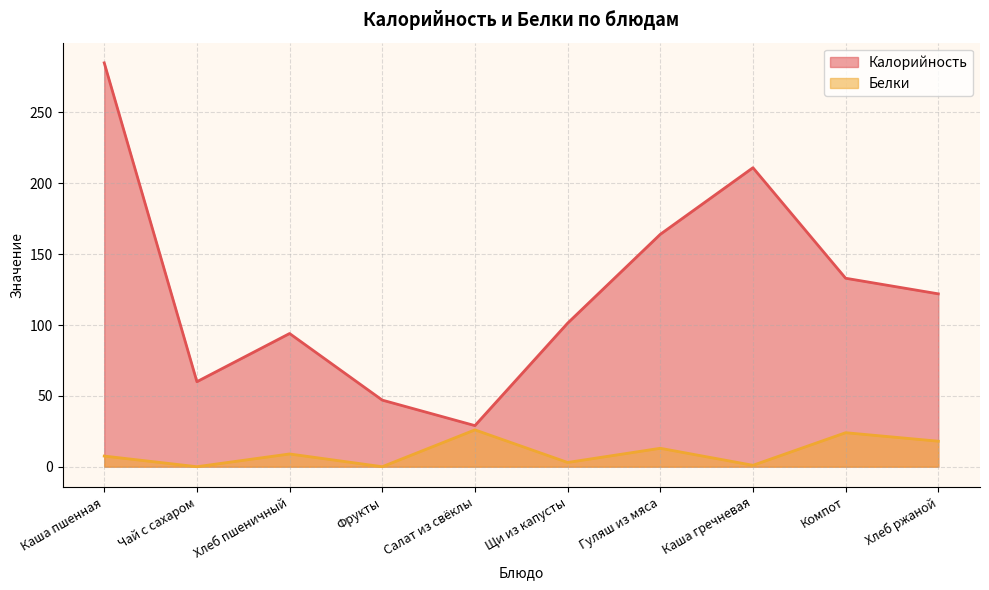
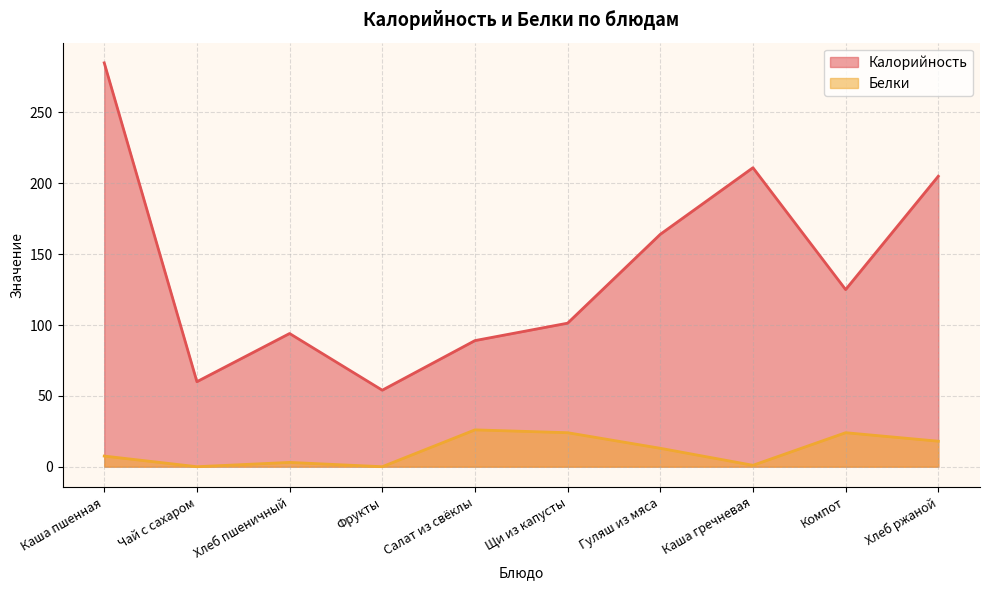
  {
    "Калорийность": {
      "Каша пшенная": 285,
      "Чай с сахаром": 60,
      "Хлеб пшеничный": 94,
-     "Фрукты": 47,
-     "Салат из свёклы": 29,
+     "Фрукты": 54,
+     "Салат из свёклы": 89,
      "Щи из капусты": 101,
      "Гуляш из мяса": 164,
      "Каша гречневая": 211,
-     "Компот": 133,
-     "Хлеб ржаной": 122
+     "Компот": 125,
+     "Хлеб ржаной": 205
    },
    "Белки": {
      "Каша пшенная": 8,
      "Чай с сахаром": 0,
-     "Хлеб пшеничный": 9,
+     "Хлеб пшеничный": 3,
      "Фрукты": 0,
      "Салат из свёклы": 26,
-     "Щи из капусты": 3,
+     "Щи из капусты": 24,
      "Гуляш из мяса": 13,
      "Каша гречневая": 1,
      "Компот": 24,
      "Хлеб ржаной": 18
    }
  }
